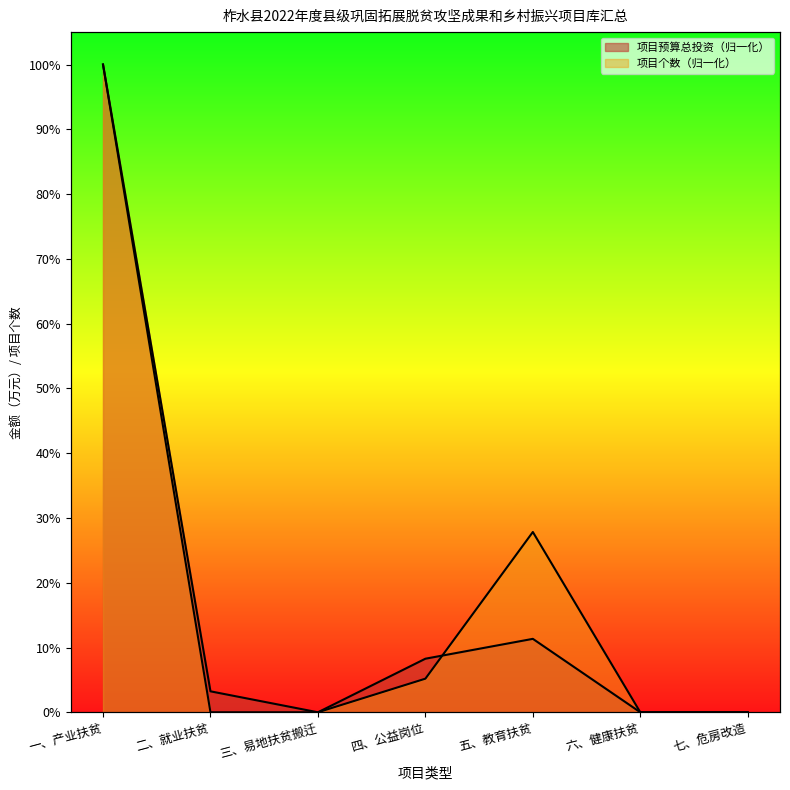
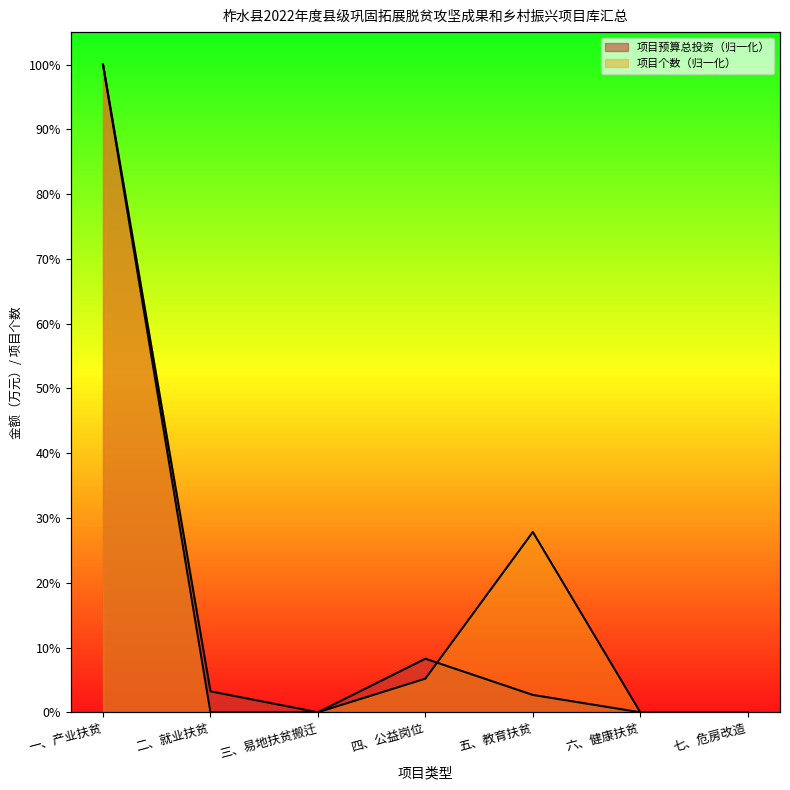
  {
    "项目预算总投资（归一化）": {
      "二、就业扶贫": "3%",
      "四、公益岗位": "8%",
-     "五、教育扶贫": "11%"
+     "五、教育扶贫": "3%"
    },
    "项目个数（归一化）": {
      "二、就业扶贫": "0%",
      "四、公益岗位": "5%",
      "五、教育扶贫": "28%"
    }
  }
